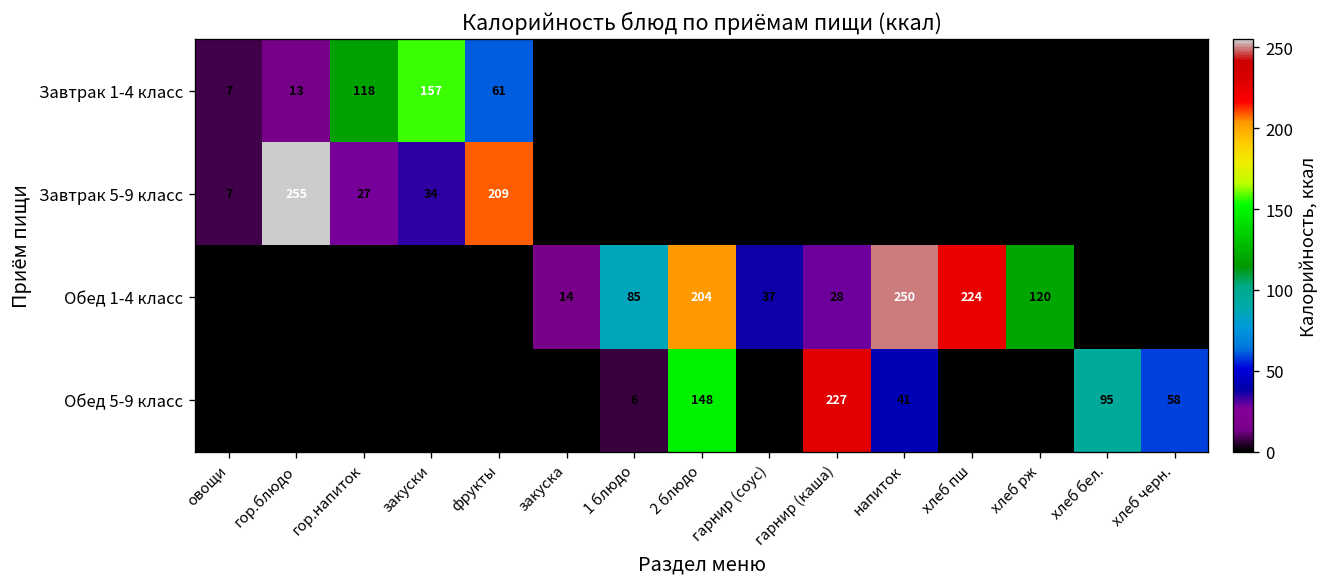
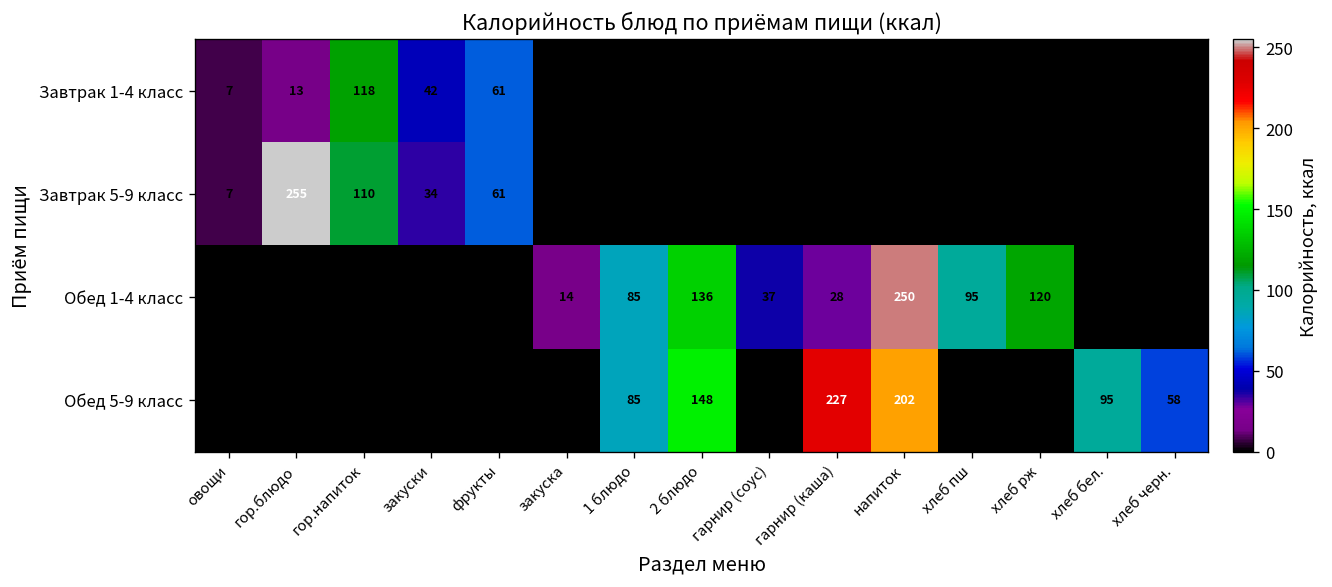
  {
    "Завтрак 1-4 класс": {
      "овощи": 7,
      "гор.блюдо": 13,
      "гор.напиток": 118,
-     "закуски": 157,
+     "закуски": 42,
      "фрукты": 61
    },
    "Завтрак 5-9 класс": {
      "овощи": 7,
      "гор.блюдо": 255,
-     "гор.напиток": 27,
+     "гор.напиток": 110,
      "закуски": 34,
-     "фрукты": 209
+     "фрукты": 61
    },
    "Обед 1-4 класс": {
      "закуска": 14,
      "1 блюдо": 85,
-     "2 блюдо": 204,
+     "2 блюдо": 136,
      "гарнир (соус)": 37,
      "гарнир (каша)": 28,
      "напиток": 250,
-     "хлеб пш": 224,
+     "хлеб пш": 95,
      "хлеб рж": 120
    },
    "Обед 5-9 класс": {
-     "1 блюдо": 6,
+     "1 блюдо": 85,
      "2 блюдо": 148,
      "гарнир (каша)": 227,
-     "напиток": 41,
+     "напиток": 202,
      "хлеб бел.": 95,
      "хлеб черн.": 58
    }
  }
